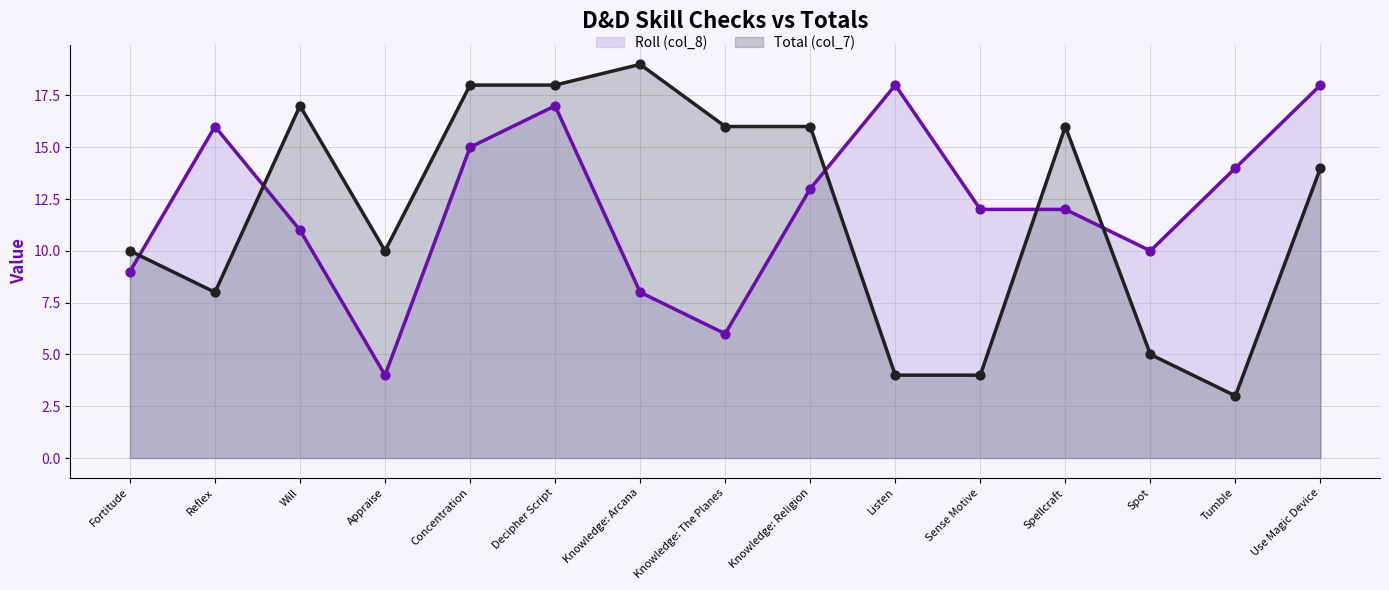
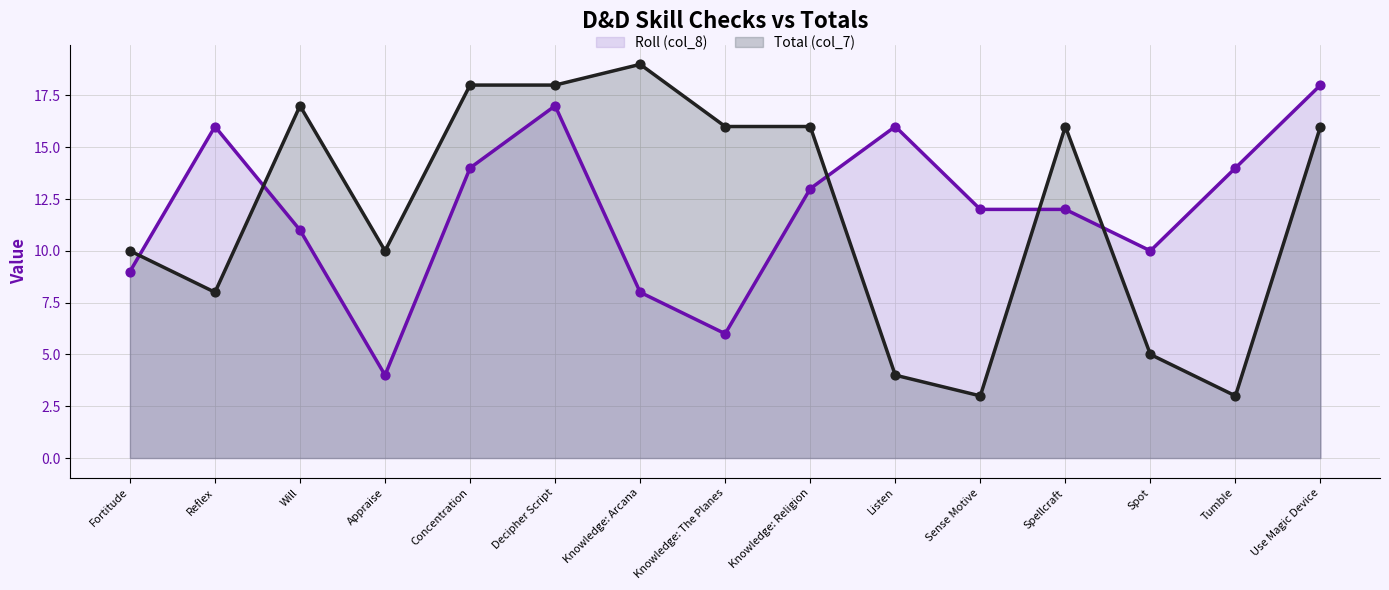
  {
    "Roll (col_8)": {
      "Fortitude": 9,
      "Reflex": 16,
      "Will": 11,
      "Appraise": 4,
-     "Concentration": 15,
+     "Concentration": 14,
      "Decipher Script": 17,
      "Knowledge: Arcana": 8,
      "Knowledge: The Planes": 6,
      "Knowledge: Religion": 13,
-     "Listen": 18,
+     "Listen": 16,
      "Sense Motive": 12,
      "Spellcraft": 12,
      "Spot": 10,
      "Tumble": 14,
      "Use Magic Device": 18
    },
    "Total (col_7)": {
      "Fortitude": 10,
      "Reflex": 8,
      "Will": 17,
      "Appraise": 10,
      "Concentration": 18,
      "Decipher Script": 18,
      "Knowledge: Arcana": 19,
      "Knowledge: The Planes": 16,
      "Knowledge: Religion": 16,
      "Listen": 4,
-     "Sense Motive": 4,
+     "Sense Motive": 3,
      "Spellcraft": 16,
      "Spot": 5,
      "Tumble": 3,
-     "Use Magic Device": 14
+     "Use Magic Device": 16
    }
  }
